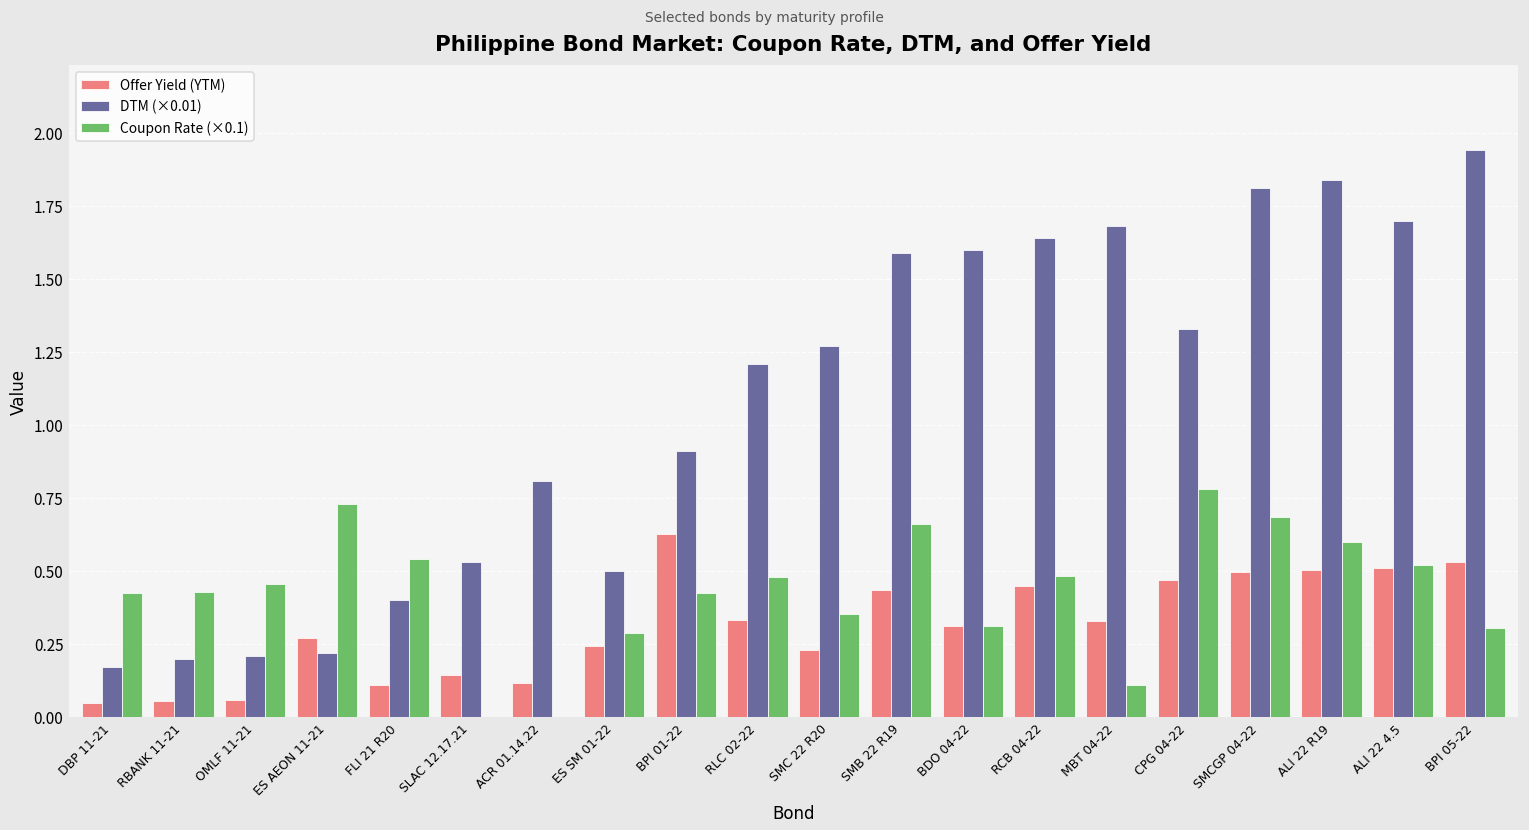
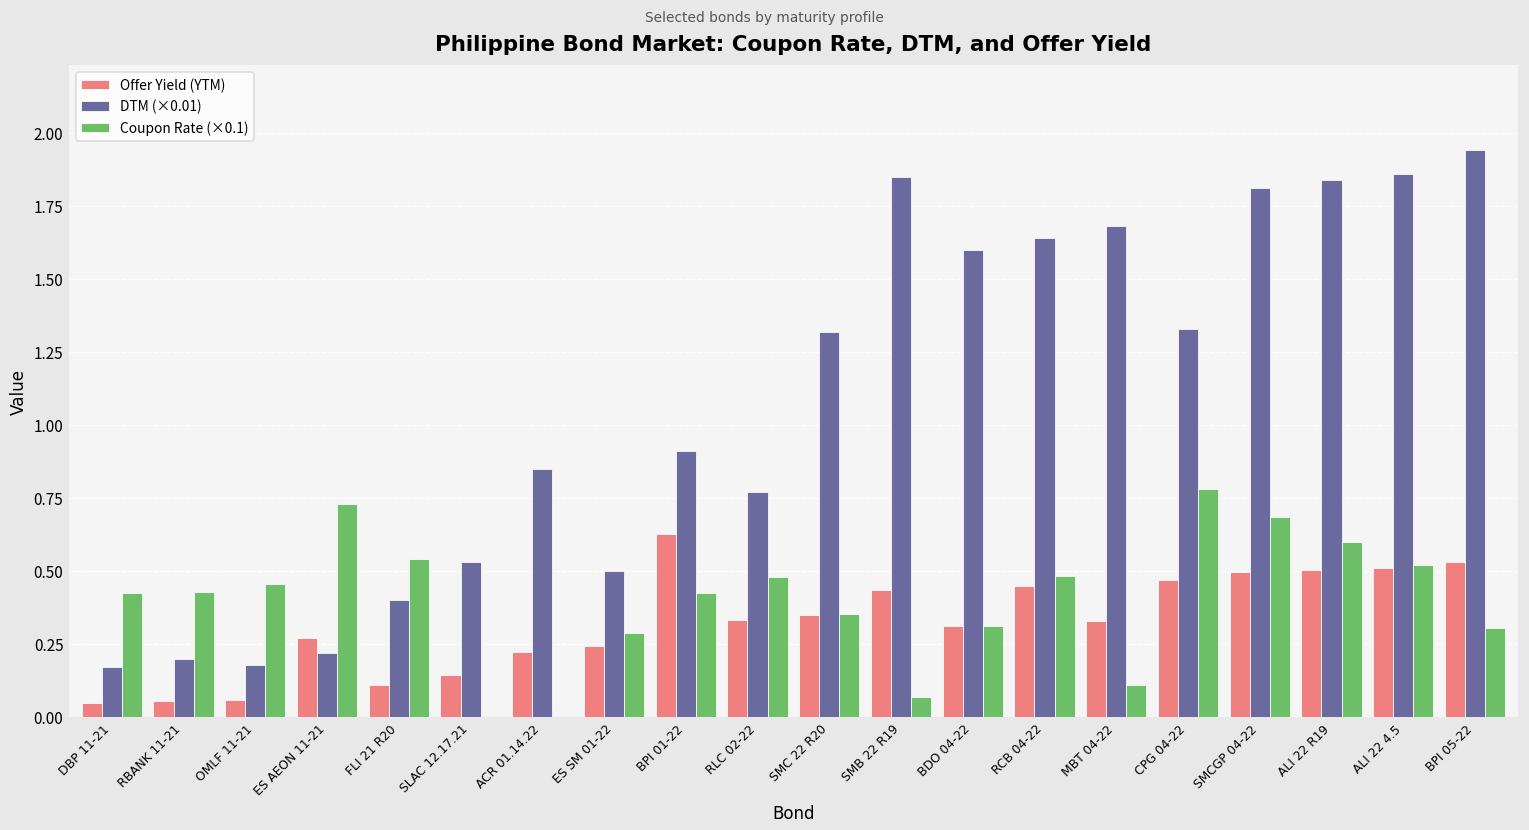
  {
    "Offer Yield (YTM)": {
      "DBP 11-21": 0.05,
      "RBANK 11-21": 0.06,
      "OMLF 11-21": 0.06,
      "ES AEON 11-21": 0.27,
      "FLI 21 R20": 0.11,
      "SLAC 12.17.21": 0.15,
-     "ACR 01.14.22": 0.12,
+     "ACR 01.14.22": 0.22,
      "ES SM 01-22": 0.24,
      "BPI 01-22": 0.63,
      "RLC 02-22": 0.33,
-     "SMC 22 R20": 0.23,
+     "SMC 22 R20": 0.35,
      "SMB 22 R19": 0.44,
      "BDO 04-22": 0.31,
      "RCB 04-22": 0.45,
      "MBT 04-22": 0.33,
      "CPG 04-22": 0.47,
      "SMCGP 04-22": 0.50,
      "ALI 22 R19": 0.50,
      "ALI 22 4.5": 0.51,
      "BPI 05-22": 0.53
    },
    "DTM (×0.01)": {
      "DBP 11-21": 0.17,
      "RBANK 11-21": 0.20,
-     "OMLF 11-21": 0.21,
+     "OMLF 11-21": 0.18,
      "ES AEON 11-21": 0.22,
      "FLI 21 R20": 0.40,
      "SLAC 12.17.21": 0.53,
-     "ACR 01.14.22": 0.81,
+     "ACR 01.14.22": 0.85,
      "ES SM 01-22": 0.50,
      "BPI 01-22": 0.91,
-     "RLC 02-22": 1.21,
-     "SMC 22 R20": 1.27,
-     "SMB 22 R19": 1.59,
+     "RLC 02-22": 0.77,
+     "SMC 22 R20": 1.32,
+     "SMB 22 R19": 1.85,
      "BDO 04-22": 1.60,
      "RCB 04-22": 1.64,
      "MBT 04-22": 1.68,
      "CPG 04-22": 1.33,
      "SMCGP 04-22": 1.81,
      "ALI 22 R19": 1.84,
-     "ALI 22 4.5": 1.70,
+     "ALI 22 4.5": 1.86,
      "BPI 05-22": 1.94
    },
    "Coupon Rate (×0.1)": {
      "DBP 11-21": 0.43,
      "RBANK 11-21": 0.43,
      "OMLF 11-21": 0.45,
      "ES AEON 11-21": 0.73,
      "FLI 21 R20": 0.54,
      "SLAC 12.17.21": 0.00,
      "ACR 01.14.22": 0.00,
      "ES SM 01-22": 0.29,
      "BPI 01-22": 0.42,
      "RLC 02-22": 0.48,
      "SMC 22 R20": 0.35,
-     "SMB 22 R19": 0.66,
+     "SMB 22 R19": 0.07,
      "BDO 04-22": 0.31,
      "RCB 04-22": 0.48,
      "MBT 04-22": 0.11,
      "CPG 04-22": 0.78,
      "SMCGP 04-22": 0.68,
      "ALI 22 R19": 0.60,
      "ALI 22 4.5": 0.52,
      "BPI 05-22": 0.31
    }
  }
